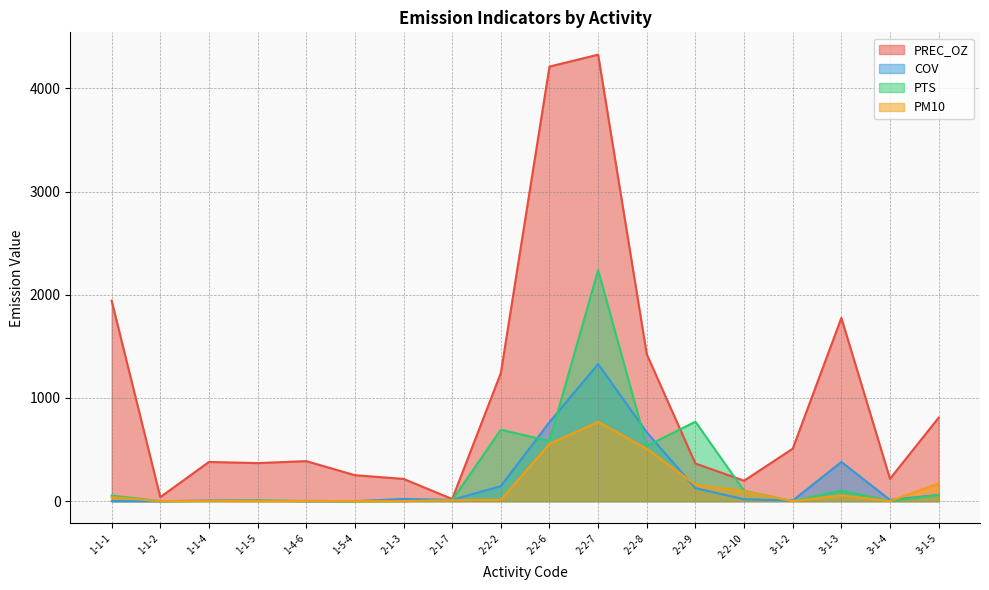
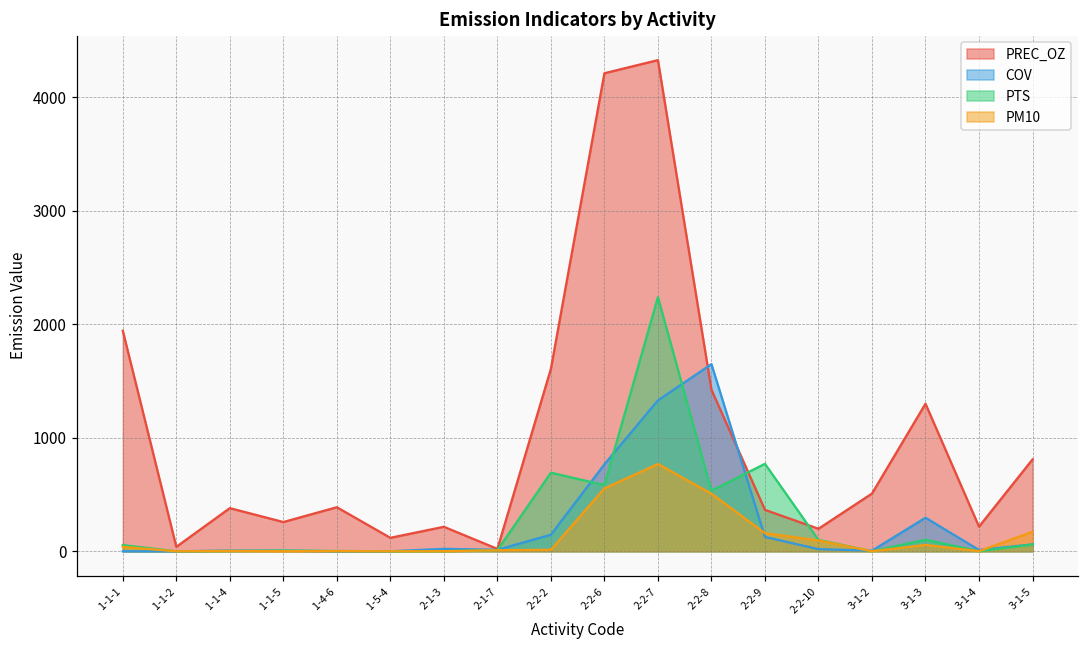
  {
    "PREC_OZ": {
      "1-1-1": 1940,
      "1-1-2": 40,
      "1-1-4": 380,
-     "1-1-5": 370,
+     "1-1-5": 260,
      "1-4-6": 390,
-     "1-5-4": 250,
+     "1-5-4": 120,
      "2-1-3": 220,
-     "2-2-2": 1240,
+     "2-2-2": 1610,
      "2-2-6": 4210,
      "2-2-7": 4330,
      "2-2-8": 1420,
      "2-2-9": 360,
      "2-2-10": 200,
      "3-1-2": 510,
-     "3-1-3": 1780,
+     "3-1-3": 1300,
      "3-1-4": 220,
      "3-1-5": 810
    },
    "COV": {
      "1-1-1": 0,
      "2-2-2": 150,
      "2-2-6": 770,
      "2-2-7": 1330,
-     "2-2-8": 670,
+     "2-2-8": 1650,
      "2-2-9": 130,
      "2-2-10": 20,
-     "3-1-3": 380
+     "3-1-3": 300
    },
    "PTS": {
      "2-2-2": 690,
      "2-2-6": 580,
      "2-2-7": 2240,
      "2-2-8": 530,
      "2-2-9": 770,
      "3-1-3": 100
    },
    "PM10": {
      "2-2-2": 10,
      "2-2-6": 550,
      "2-2-7": 770,
      "2-2-8": 510,
      "2-2-9": 160,
      "3-1-3": 60,
      "3-1-5": 170
    }
  }
